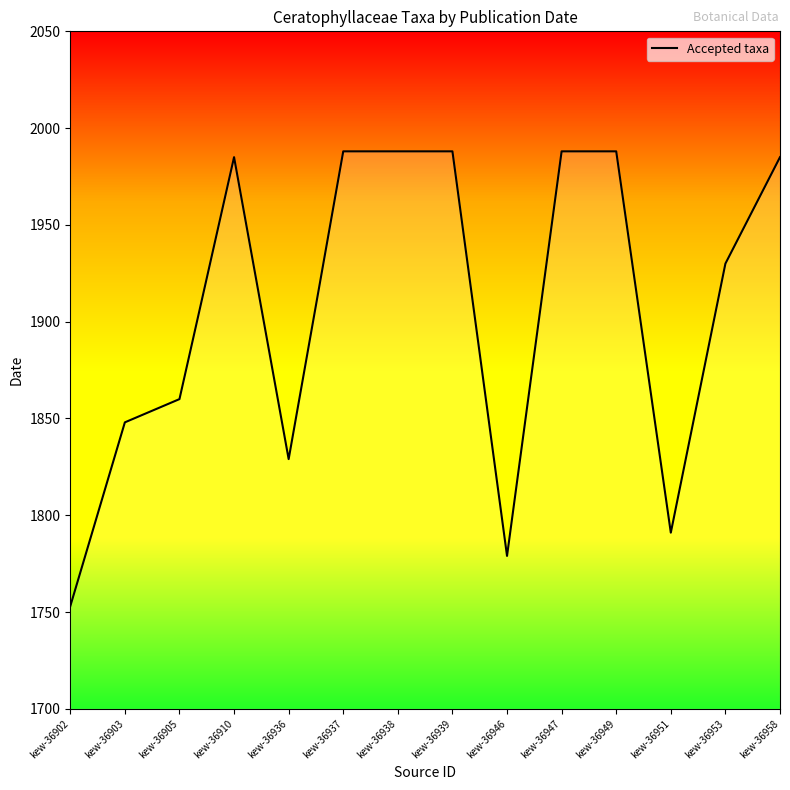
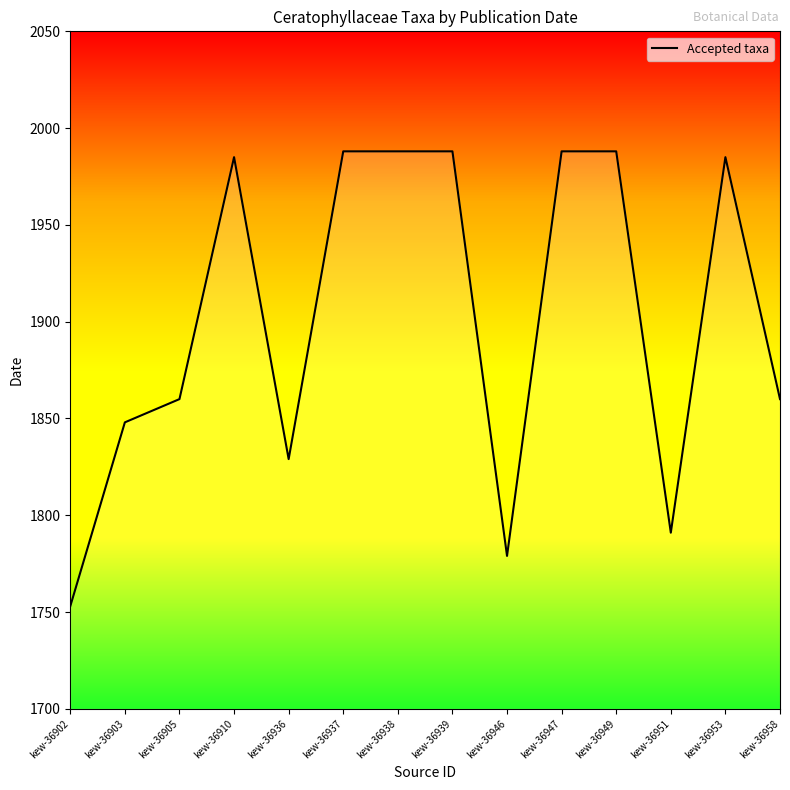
  {
    "kew-36902": 1753,
    "kew-36903": 1848,
    "kew-36905": 1860,
    "kew-36910": 1985,
    "kew-36936": 1829,
    "kew-36937": 1988,
    "kew-36938": 1988,
    "kew-36939": 1988,
    "kew-36946": 1779,
    "kew-36947": 1988,
    "kew-36949": 1988,
    "kew-36951": 1791,
-   "kew-36953": 1930,
-   "kew-36958": 1985
+   "kew-36953": 1985,
+   "kew-36958": 1860
  }
